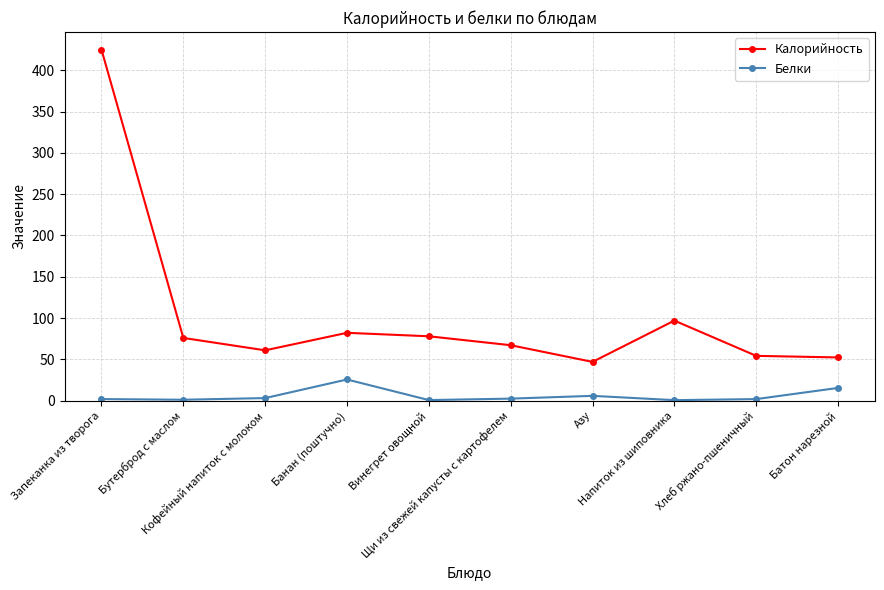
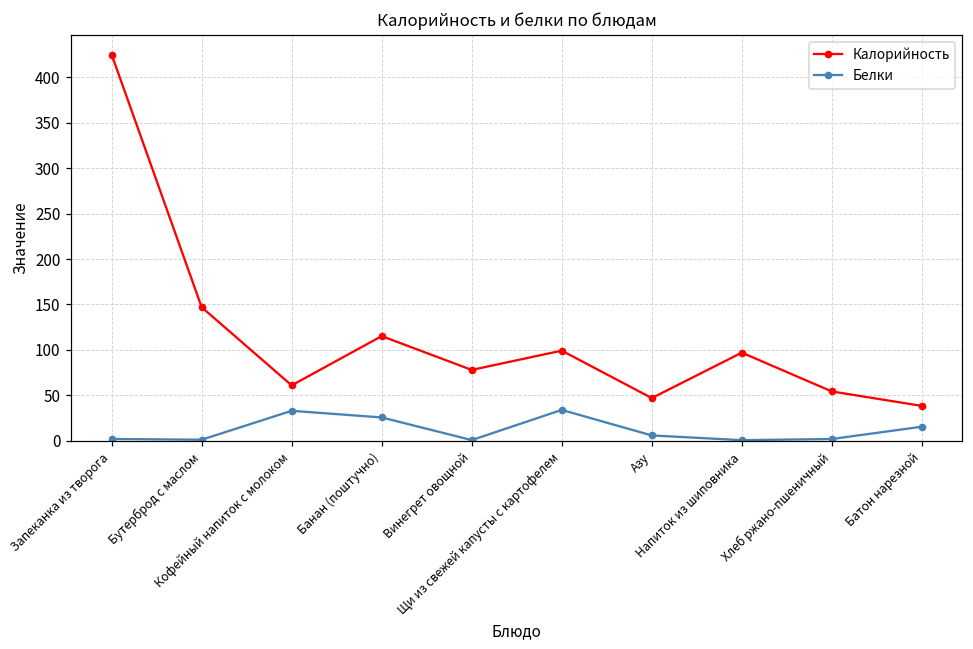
  {
    "Калорийность": {
      "Запеканка из творога": 430,
-     "Бутерброд с маслом": 80,
+     "Бутерброд с маслом": 150,
      "Кофейный напиток с молоком": 60,
-     "Банан (поштучно)": 80,
+     "Банан (поштучно)": 120,
      "Винегрет овощной": 80,
-     "Щи из свежей капусты с картофелем": 70,
+     "Щи из свежей капусты с картофелем": 100,
      "Азу": 50,
      "Напиток из шиповника": 100,
      "Хлеб ржано-пшеничный": 50,
-     "Батон нарезной": 50
+     "Батон нарезной": 40
    },
    "Белки": {
      "Запеканка из творога": 0,
      "Бутерброд с маслом": 0,
-     "Кофейный напиток с молоком": 0,
+     "Кофейный напиток с молоком": 30,
      "Банан (поштучно)": 30,
      "Винегрет овощной": 0,
-     "Щи из свежей капусты с картофелем": 0,
+     "Щи из свежей капусты с картофелем": 30,
      "Азу": 10,
      "Напиток из шиповника": 0,
      "Хлеб ржано-пшеничный": 0,
      "Батон нарезной": 20
    }
  }
